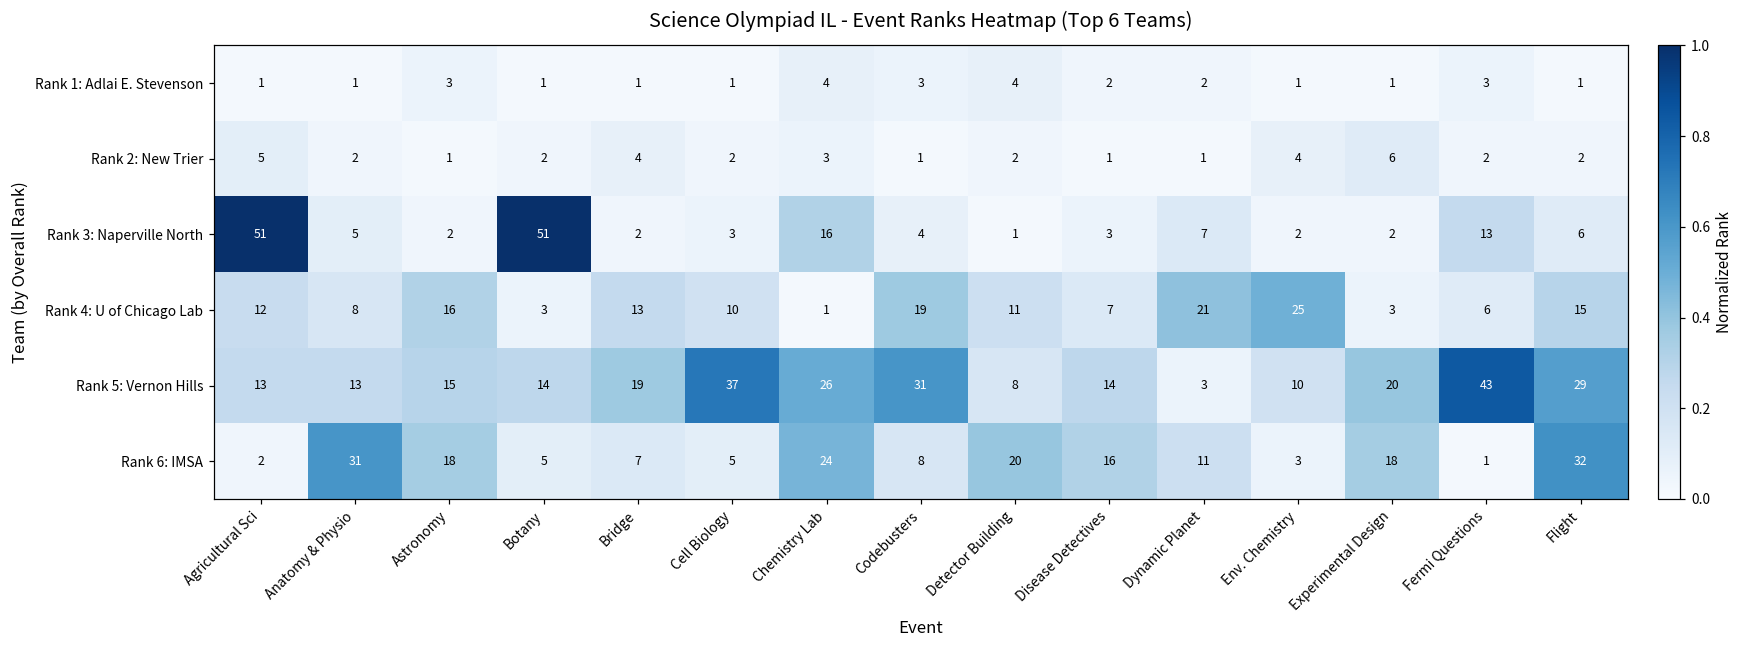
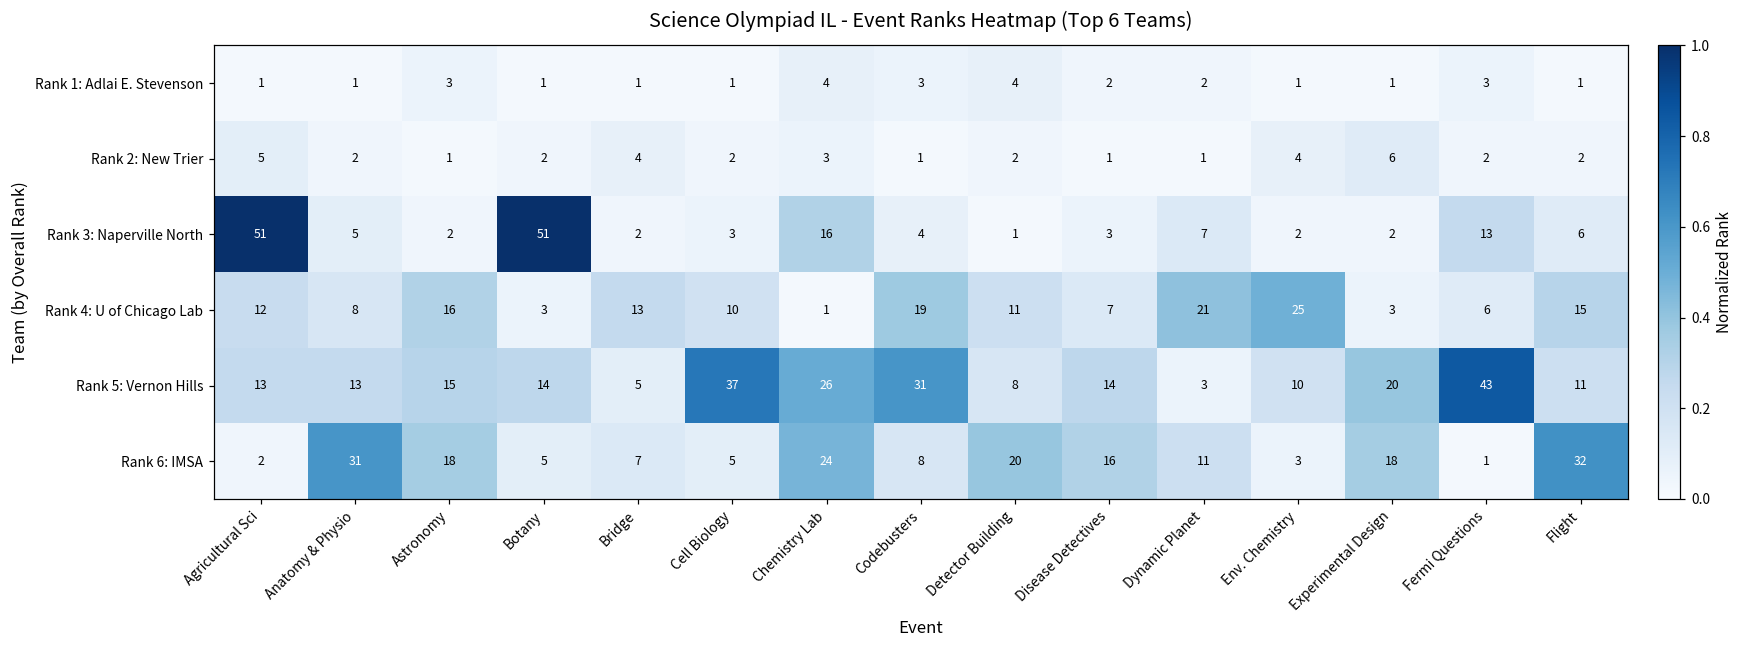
  {
    "Rank 1: Adlai E. Stevenson": {
      "Agricultural Sci": 1,
      "Anatomy & Physio": 1,
      "Astronomy": 3,
      "Botany": 1,
      "Bridge": 1,
      "Cell Biology": 1,
      "Chemistry Lab": 4,
      "Codebusters": 3,
      "Detector Building": 4,
      "Disease Detectives": 2,
      "Dynamic Planet": 2,
      "Env. Chemistry": 1,
      "Experimental Design": 1,
      "Fermi Questions": 3,
      "Flight": 1
    },
    "Rank 2: New Trier": {
      "Agricultural Sci": 5,
      "Anatomy & Physio": 2,
      "Astronomy": 1,
      "Botany": 2,
      "Bridge": 4,
      "Cell Biology": 2,
      "Chemistry Lab": 3,
      "Codebusters": 1,
      "Detector Building": 2,
      "Disease Detectives": 1,
      "Dynamic Planet": 1,
      "Env. Chemistry": 4,
      "Experimental Design": 6,
      "Fermi Questions": 2,
      "Flight": 2
    },
    "Rank 3: Naperville North": {
      "Agricultural Sci": 51,
      "Anatomy & Physio": 5,
      "Astronomy": 2,
      "Botany": 51,
      "Bridge": 2,
      "Cell Biology": 3,
      "Chemistry Lab": 16,
      "Codebusters": 4,
      "Detector Building": 1,
      "Disease Detectives": 3,
      "Dynamic Planet": 7,
      "Env. Chemistry": 2,
      "Experimental Design": 2,
      "Fermi Questions": 13,
      "Flight": 6
    },
    "Rank 4: U of Chicago Lab": {
      "Agricultural Sci": 12,
      "Anatomy & Physio": 8,
      "Astronomy": 16,
      "Botany": 3,
      "Bridge": 13,
      "Cell Biology": 10,
      "Chemistry Lab": 1,
      "Codebusters": 19,
      "Detector Building": 11,
      "Disease Detectives": 7,
      "Dynamic Planet": 21,
      "Env. Chemistry": 25,
      "Experimental Design": 3,
      "Fermi Questions": 6,
      "Flight": 15
    },
    "Rank 5: Vernon Hills": {
      "Agricultural Sci": 13,
      "Anatomy & Physio": 13,
      "Astronomy": 15,
      "Botany": 14,
-     "Bridge": 19,
+     "Bridge": 5,
      "Cell Biology": 37,
      "Chemistry Lab": 26,
      "Codebusters": 31,
      "Detector Building": 8,
      "Disease Detectives": 14,
      "Dynamic Planet": 3,
      "Env. Chemistry": 10,
      "Experimental Design": 20,
      "Fermi Questions": 43,
-     "Flight": 29
+     "Flight": 11
    },
    "Rank 6: IMSA": {
      "Agricultural Sci": 2,
      "Anatomy & Physio": 31,
      "Astronomy": 18,
      "Botany": 5,
      "Bridge": 7,
      "Cell Biology": 5,
      "Chemistry Lab": 24,
      "Codebusters": 8,
      "Detector Building": 20,
      "Disease Detectives": 16,
      "Dynamic Planet": 11,
      "Env. Chemistry": 3,
      "Experimental Design": 18,
      "Fermi Questions": 1,
      "Flight": 32
    }
  }
